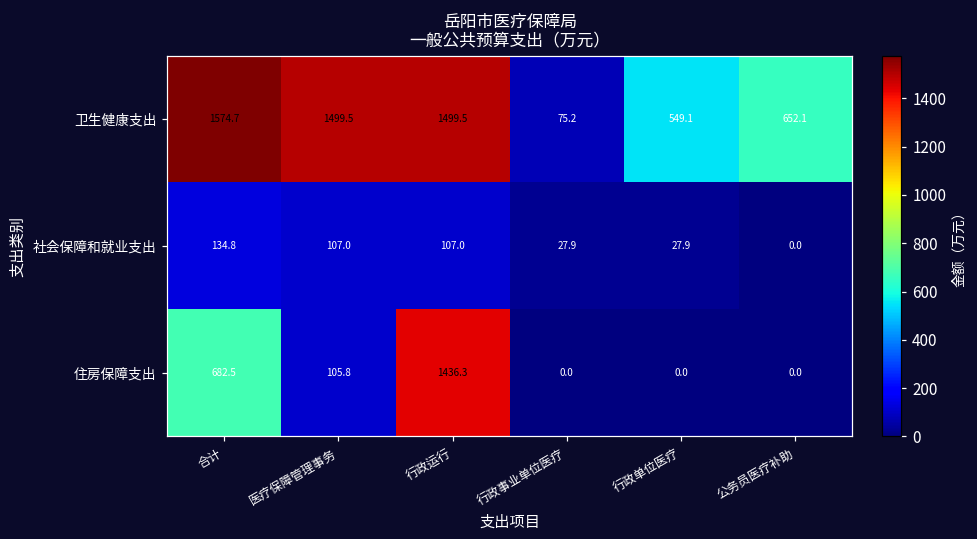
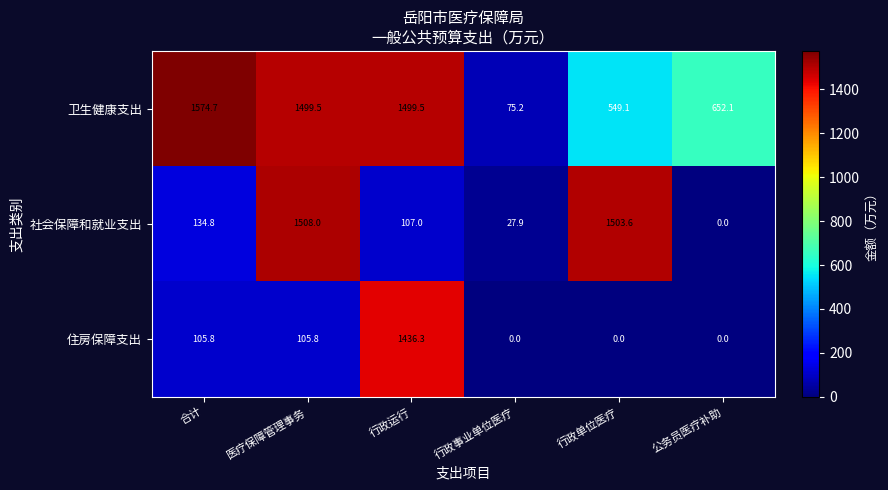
  {
    "卫生健康支出": {
      "合计": 1574.7,
      "医疗保障管理事务": 1499.5,
      "行政运行": 1499.5,
      "行政事业单位医疗": 75.2,
      "行政单位医疗": 549.1,
      "公务员医疗补助": 652.1
    },
    "社会保障和就业支出": {
      "合计": 134.8,
-     "医疗保障管理事务": 107.0,
+     "医疗保障管理事务": 1508.0,
      "行政运行": 107.0,
      "行政事业单位医疗": 27.9,
-     "行政单位医疗": 27.9,
+     "行政单位医疗": 1503.6,
      "公务员医疗补助": 0.0
    },
    "住房保障支出": {
-     "合计": 682.5,
+     "合计": 105.8,
      "医疗保障管理事务": 105.8,
      "行政运行": 1436.3,
      "行政事业单位医疗": 0.0,
      "行政单位医疗": 0.0,
      "公务员医疗补助": 0.0
    }
  }
